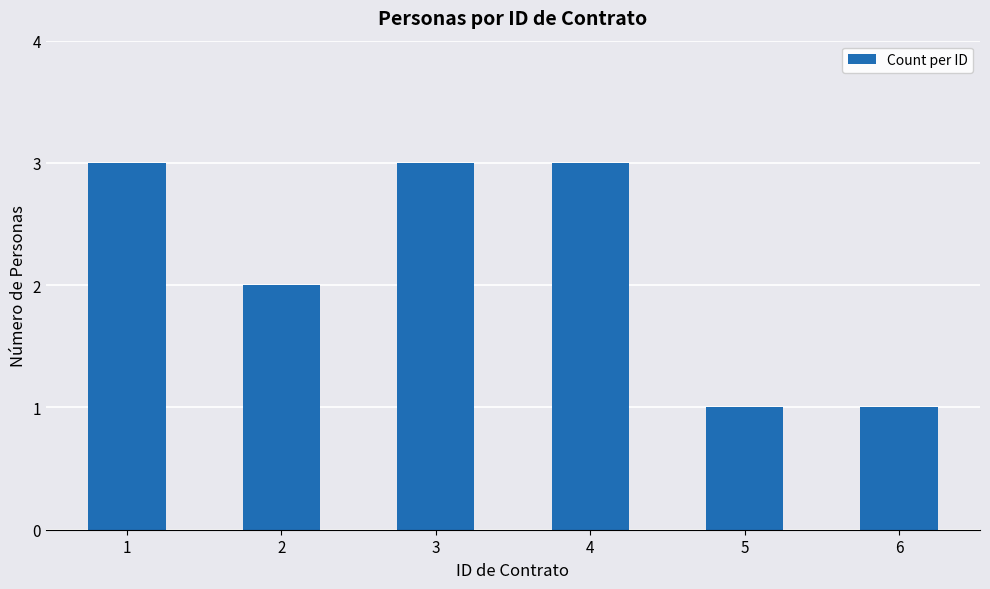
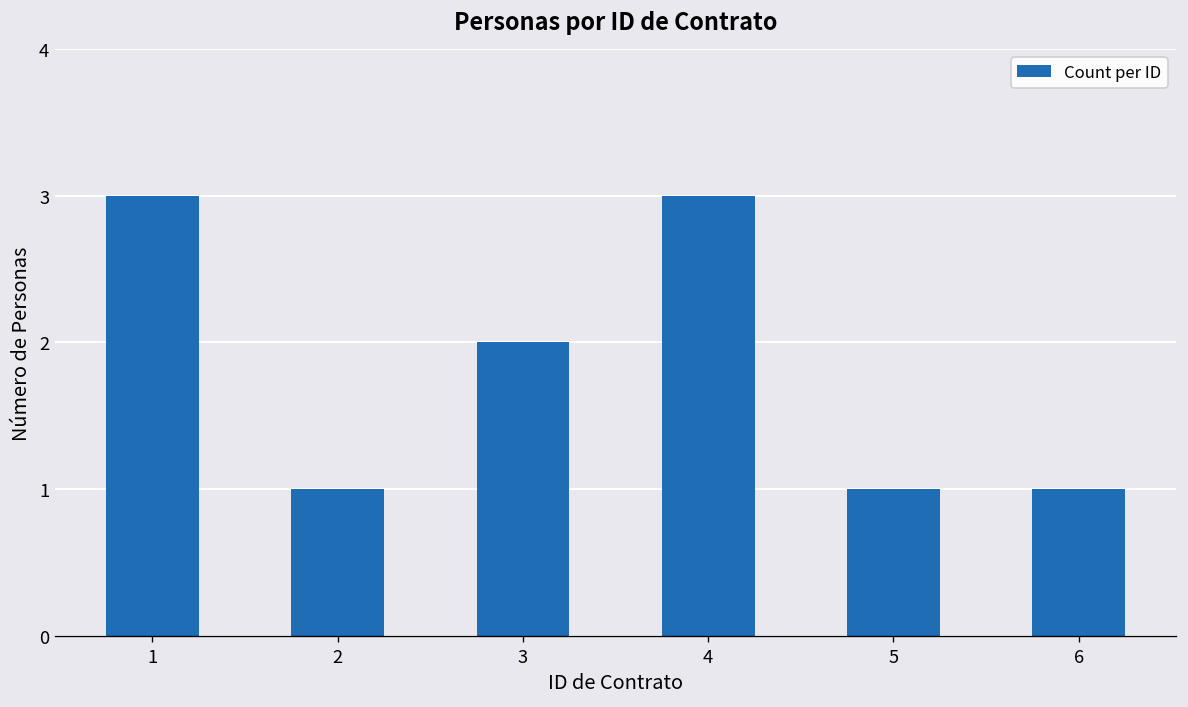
  {
    "1": 3,
-   "2": 2,
-   "3": 3,
+   "2": 1,
+   "3": 2,
    "4": 3,
    "5": 1,
    "6": 1
  }
